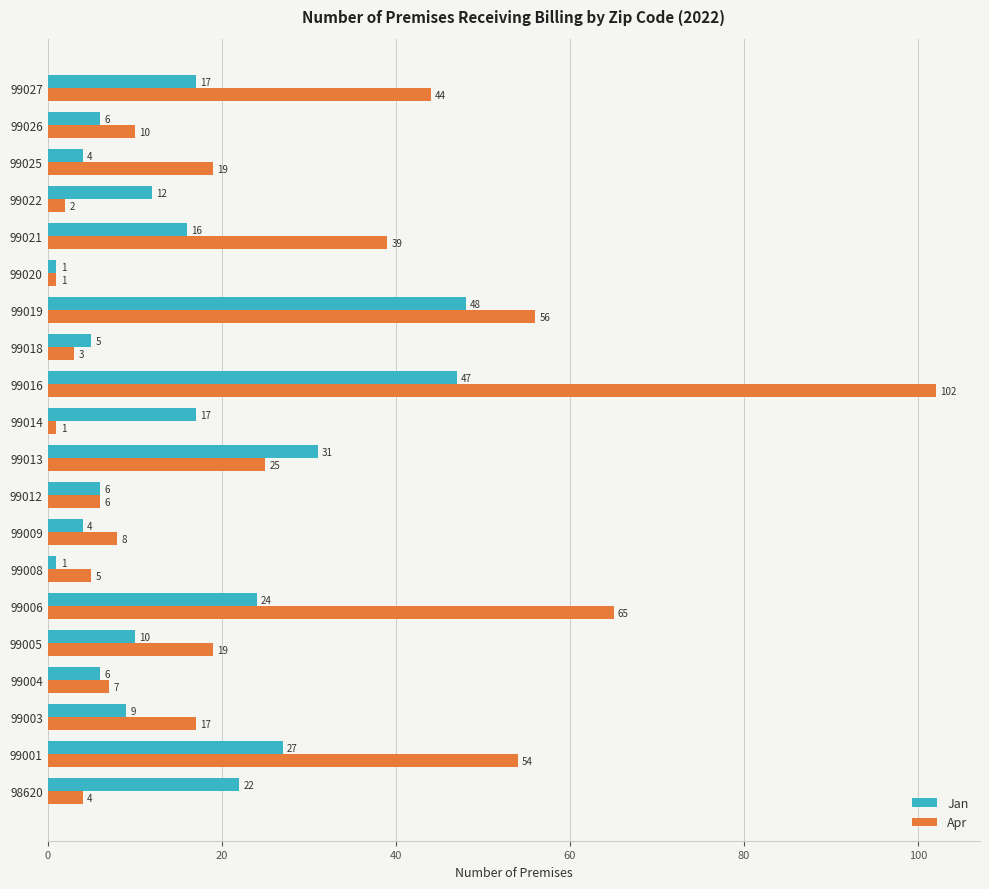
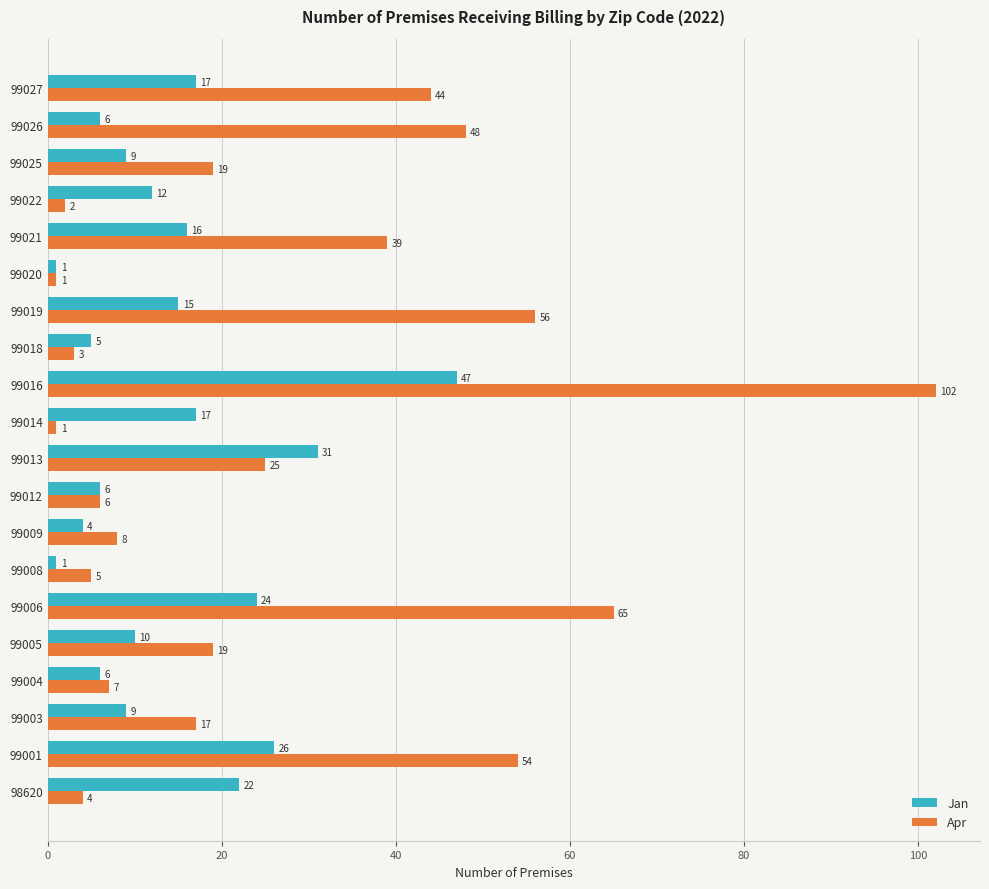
  {
    "Jan": {
      "99027": 17,
      "99026": 6,
-     "99025": 4,
+     "99025": 9,
      "99022": 12,
      "99021": 16,
      "99020": 1,
-     "99019": 48,
+     "99019": 15,
      "99018": 5,
      "99016": 47,
      "99014": 17,
      "99013": 31,
      "99012": 6,
      "99009": 4,
      "99008": 1,
      "99006": 24,
      "99005": 10,
      "99004": 6,
      "99003": 9,
-     "99001": 27,
+     "99001": 26,
      "98620": 22
    },
    "Apr": {
      "99027": 44,
-     "99026": 10,
+     "99026": 48,
      "99025": 19,
      "99022": 2,
      "99021": 39,
      "99020": 1,
      "99019": 56,
      "99018": 3,
      "99016": 102,
      "99014": 1,
      "99013": 25,
      "99012": 6,
      "99009": 8,
      "99008": 5,
      "99006": 65,
      "99005": 19,
      "99004": 7,
      "99003": 17,
      "99001": 54,
      "98620": 4
    }
  }
